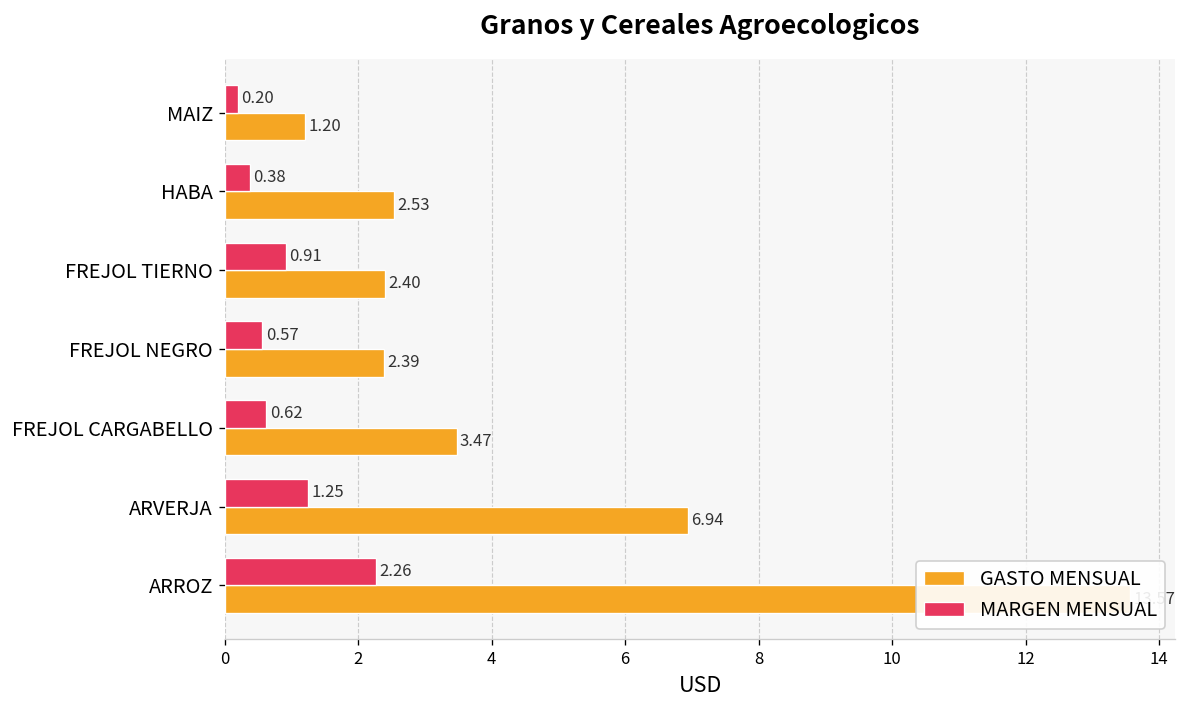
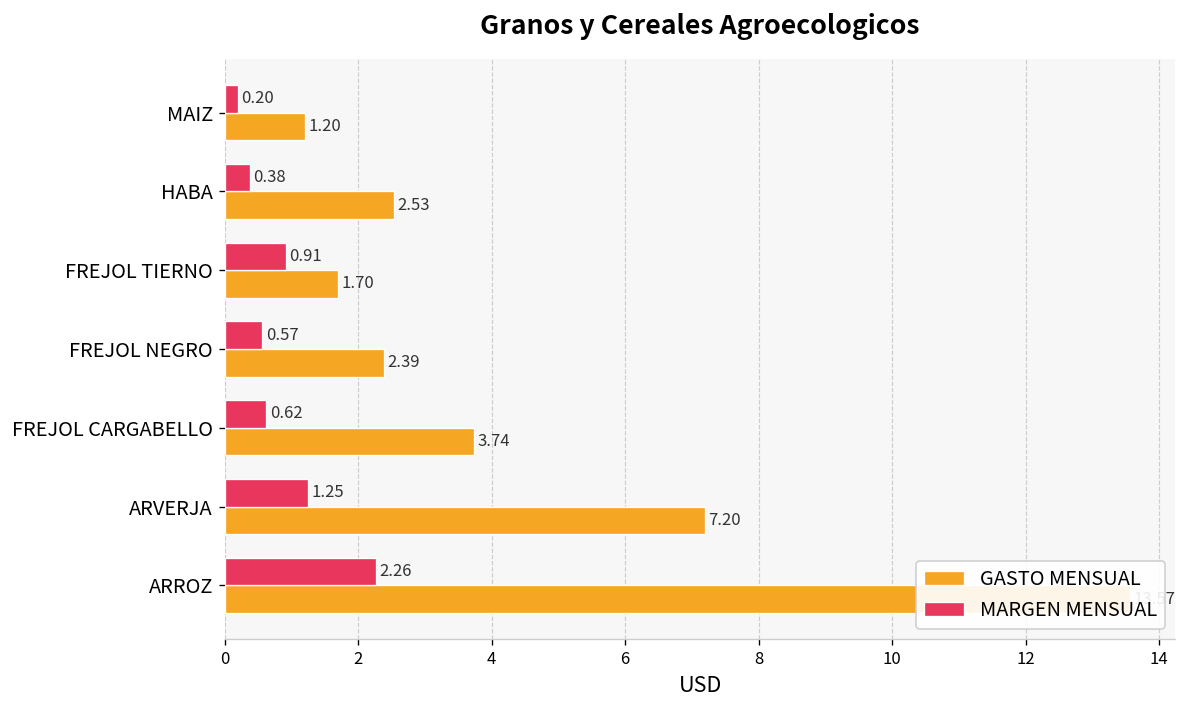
  {
    "GASTO MENSUAL": {
      "MAIZ": 1.20,
      "HABA": 2.53,
-     "FREJOL TIERNO": 2.40,
+     "FREJOL TIERNO": 1.70,
      "FREJOL NEGRO": 2.39,
-     "FREJOL CARGABELLO": 3.47,
-     "ARVERJA": 6.94
+     "FREJOL CARGABELLO": 3.74,
+     "ARVERJA": 7.20
    },
    "MARGEN MENSUAL": {
      "MAIZ": 0.20,
      "HABA": 0.38,
      "FREJOL TIERNO": 0.91,
      "FREJOL NEGRO": 0.57,
      "FREJOL CARGABELLO": 0.62,
      "ARVERJA": 1.25,
      "ARROZ": 2.26
    }
  }
